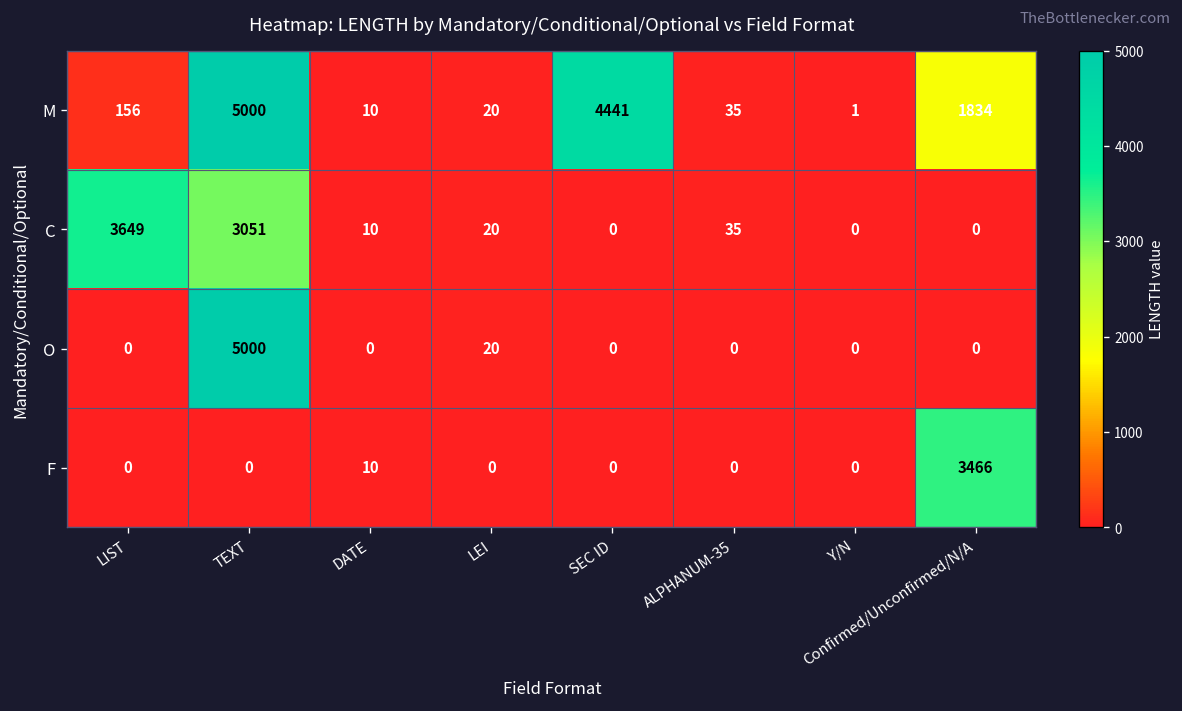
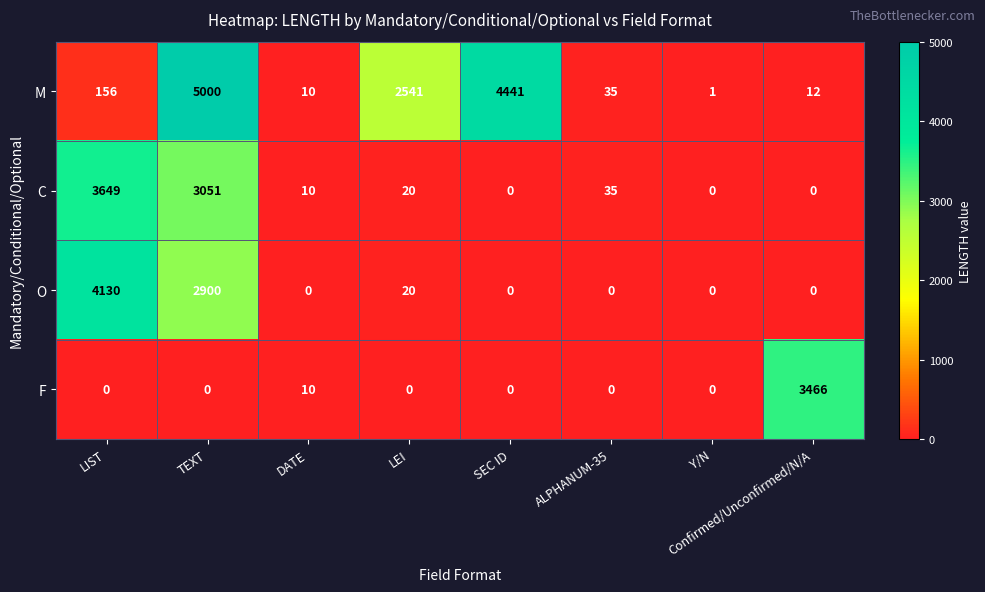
  {
    "M": {
      "LIST": 156,
      "TEXT": 5000,
      "DATE": 10,
-     "LEI": 20,
+     "LEI": 2541,
      "SEC ID": 4441,
      "ALPHANUM-35": 35,
      "Y/N": 1,
-     "Confirmed/Unconfirmed/N/A": 1834
+     "Confirmed/Unconfirmed/N/A": 12
    },
    "C": {
      "LIST": 3649,
      "TEXT": 3051,
      "DATE": 10,
      "LEI": 20,
      "SEC ID": 0,
      "ALPHANUM-35": 35,
      "Y/N": 0,
      "Confirmed/Unconfirmed/N/A": 0
    },
    "O": {
-     "LIST": 0,
-     "TEXT": 5000,
+     "LIST": 4130,
+     "TEXT": 2900,
      "DATE": 0,
      "LEI": 20,
      "SEC ID": 0,
      "ALPHANUM-35": 0,
      "Y/N": 0,
      "Confirmed/Unconfirmed/N/A": 0
    },
    "F": {
      "LIST": 0,
      "TEXT": 0,
      "DATE": 10,
      "LEI": 0,
      "SEC ID": 0,
      "ALPHANUM-35": 0,
      "Y/N": 0,
      "Confirmed/Unconfirmed/N/A": 3466
    }
  }
